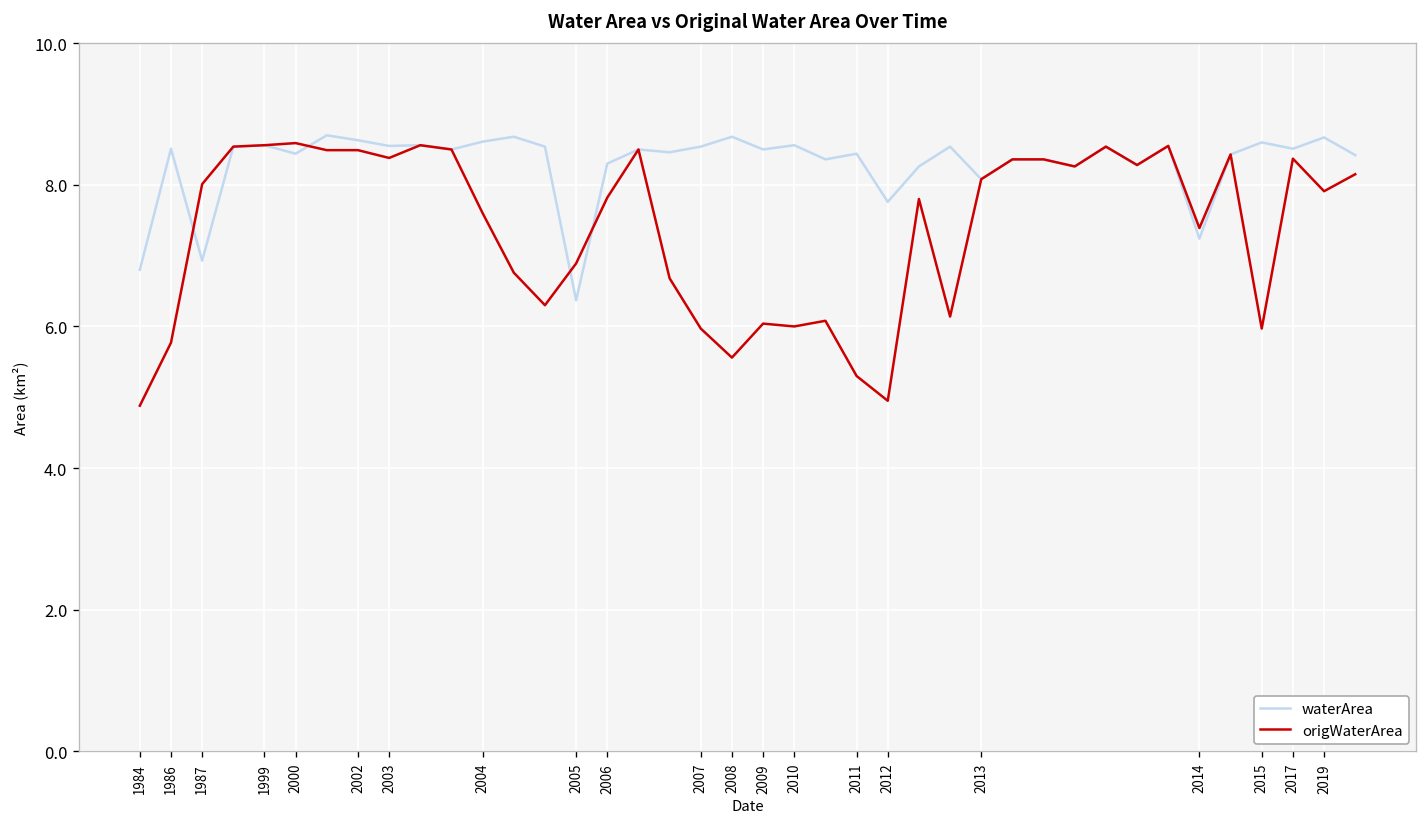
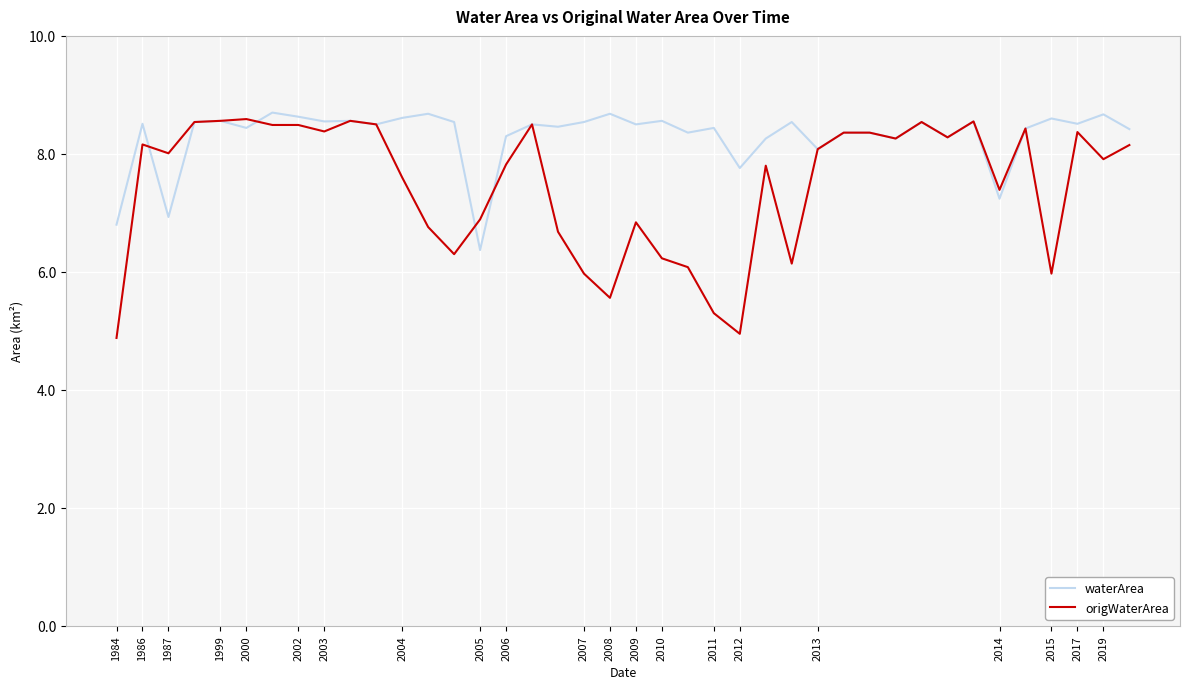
  {
    "waterArea": {
      "1984": 6.8,
      "1986": 8.5,
      "1987": 6.9,
      "2000": 8.4,
      "2002": 8.6,
      "2003": 8.6,
      "2004": 8.6,
      "2005": 6.4,
      "2006": 8.3,
      "2007": 8.5,
      "2008": 8.7,
      "2009": 8.5,
      "2010": 8.6,
      "2011": 8.4,
      "2012": 7.8,
      "2014": 7.2,
      "2015": 8.6,
      "2017": 8.5,
      "2019": 8.7
    },
    "origWaterArea": {
      "1984": 4.9,
-     "1986": 5.8,
+     "1986": 8.2,
      "1987": 8.0,
      "2000": 8.6,
      "2002": 8.5,
      "2003": 8.4,
      "2004": 7.6,
      "2005": 6.9,
      "2006": 7.8,
      "2007": 6.0,
      "2008": 5.6,
-     "2009": 6.0,
-     "2010": 6.0,
+     "2009": 6.8,
+     "2010": 6.2,
      "2011": 5.3,
      "2012": 5.0,
      "2014": 7.4,
      "2015": 6.0,
      "2017": 8.4,
      "2019": 7.9
    }
  }
